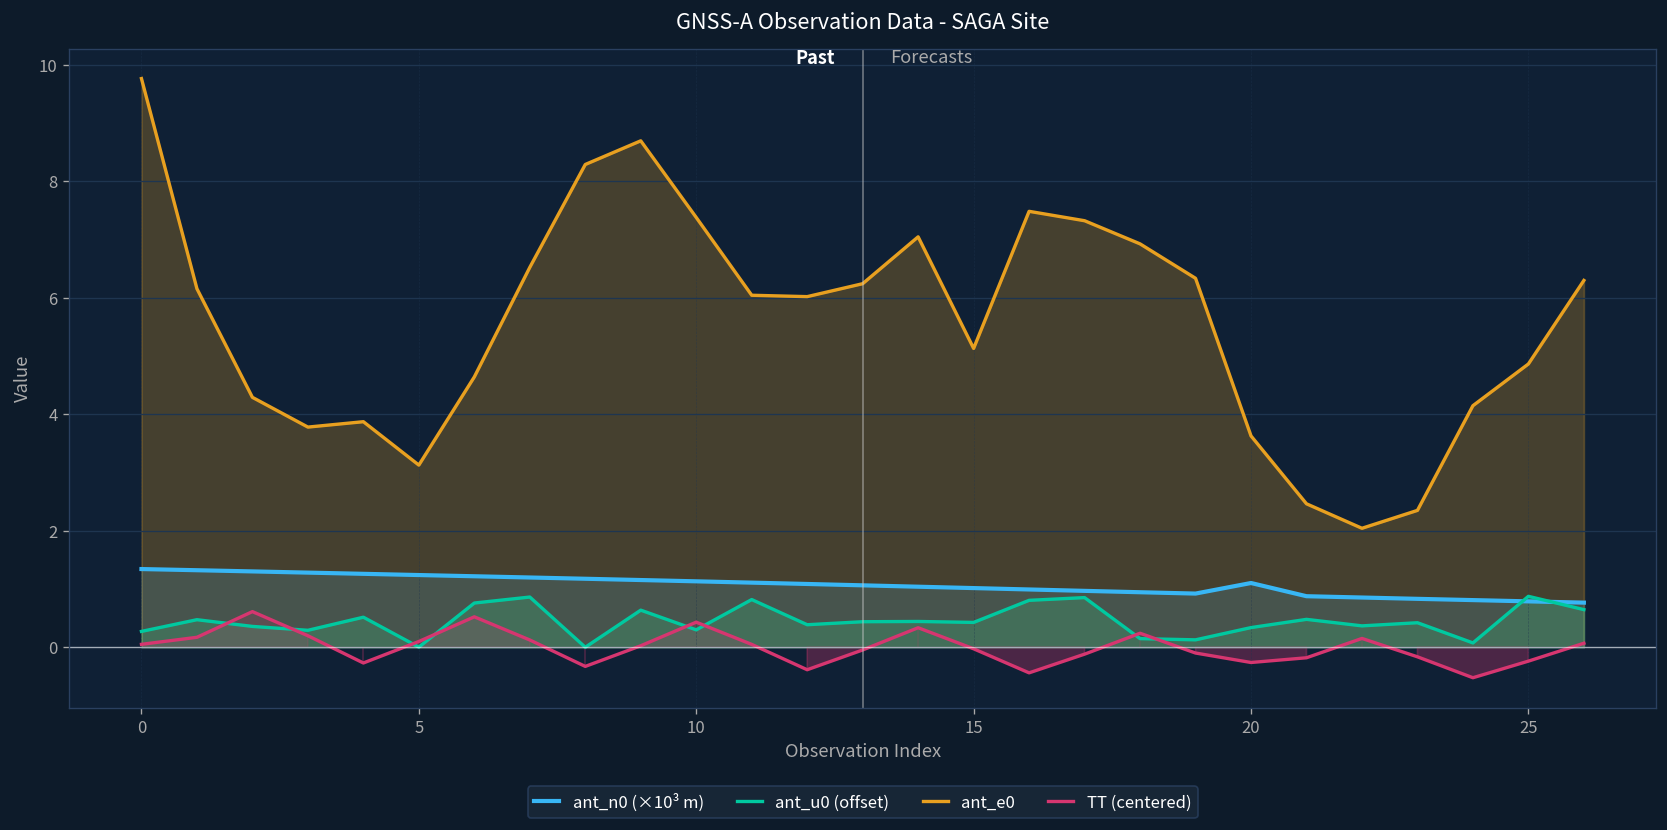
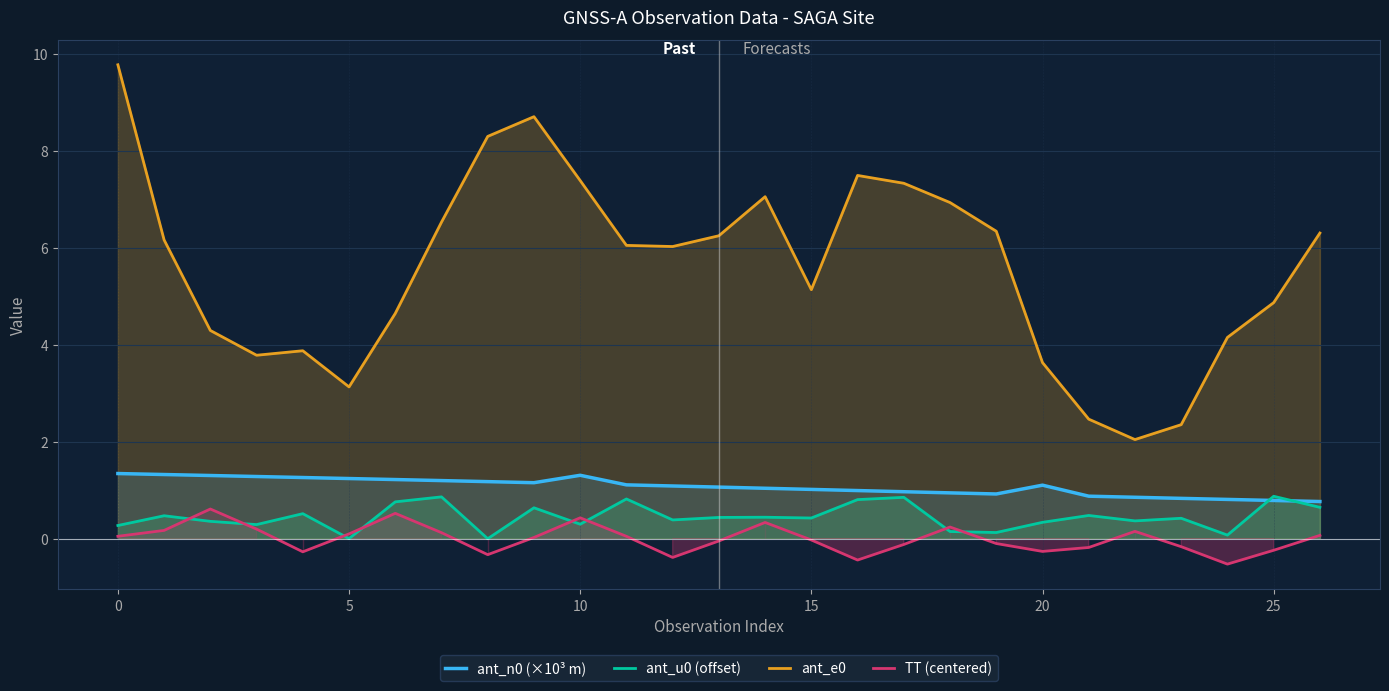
  {
    "ant_n0 (×10³ m)": {
      "0": 1.3,
      "5": 1.2,
-     "10": 1.1,
+     "10": 1.3,
      "15": 1.0,
      "20": 1.1,
      "25": 0.8
    },
    "ant_u0 (offset)": {
      "0": 0.3,
      "5": 0.0,
      "10": 0.3,
      "15": 0.4,
      "20": 0.3,
      "25": 0.9
    },
    "ant_e0": {
      "0": 9.8,
      "5": 3.1,
      "10": 7.4,
      "15": 5.1,
      "20": 3.6,
      "25": 4.9
    },
    "TT (centered)": {
      "0": 0.1,
      "5": 0.1,
      "10": 0.4,
      "15": 0.0,
      "20": -0.3,
      "25": -0.2
    }
  }
